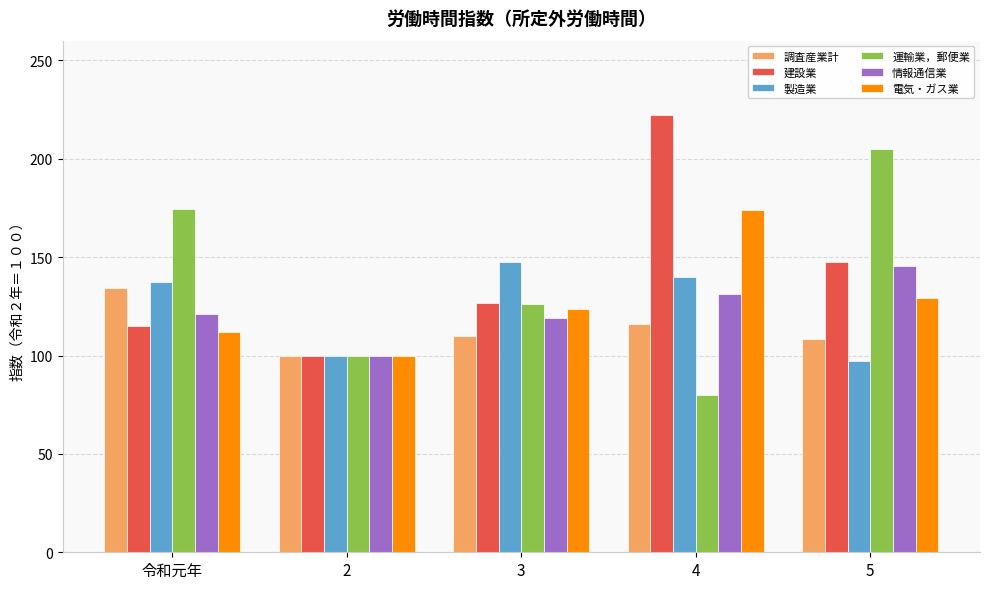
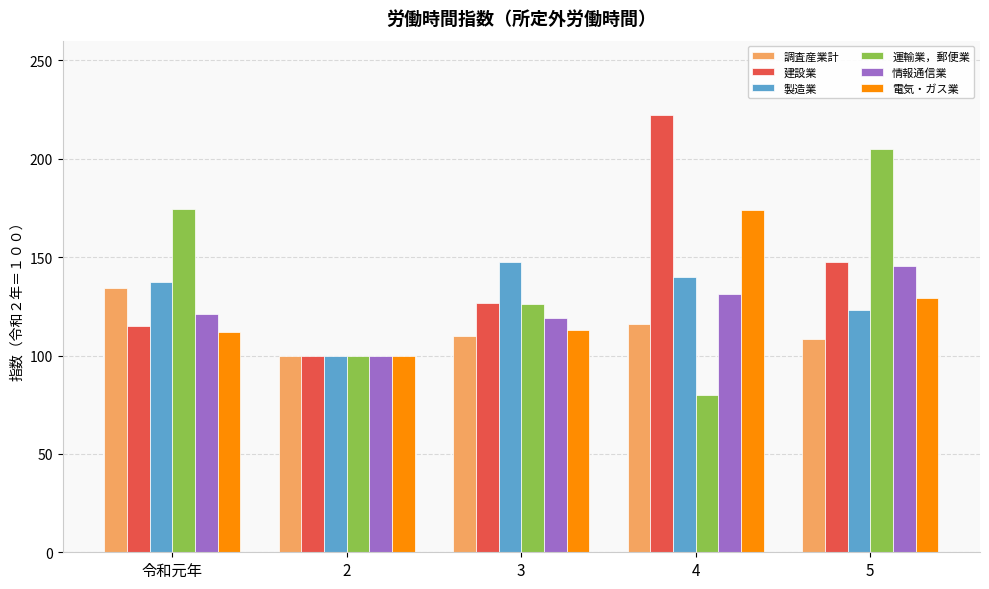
  {
    "調査産業計": {
      "令和元年": 134,
      "2": 100,
      "3": 110,
      "4": 116,
      "5": 108
    },
    "建設業": {
      "令和元年": 115,
      "2": 100,
      "3": 127,
      "4": 222,
      "5": 148
    },
    "製造業": {
      "令和元年": 137,
      "2": 100,
      "3": 148,
      "4": 140,
-     "5": 97
+     "5": 123
    },
    "運輸業，郵便業": {
      "令和元年": 175,
      "2": 100,
      "3": 126,
      "4": 80,
      "5": 205
    },
    "情報通信業": {
      "令和元年": 121,
      "2": 100,
      "3": 119,
      "4": 131,
      "5": 146
    },
    "電気・ガス業": {
      "令和元年": 112,
      "2": 100,
-     "3": 124,
+     "3": 113,
      "4": 174,
      "5": 129
    }
  }
